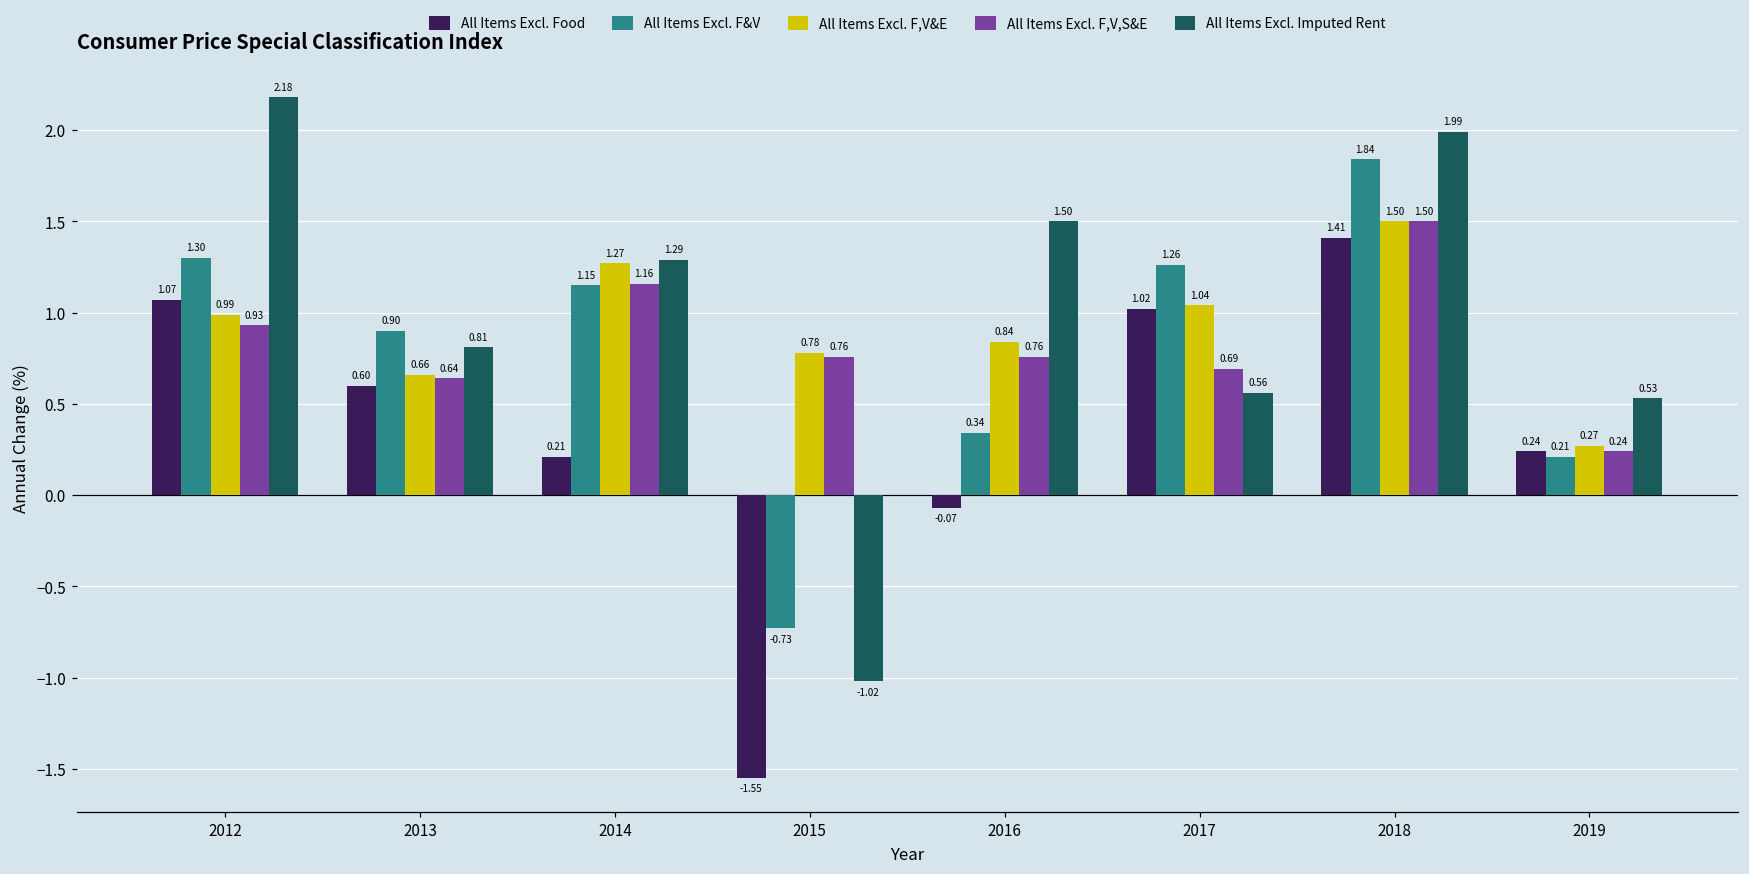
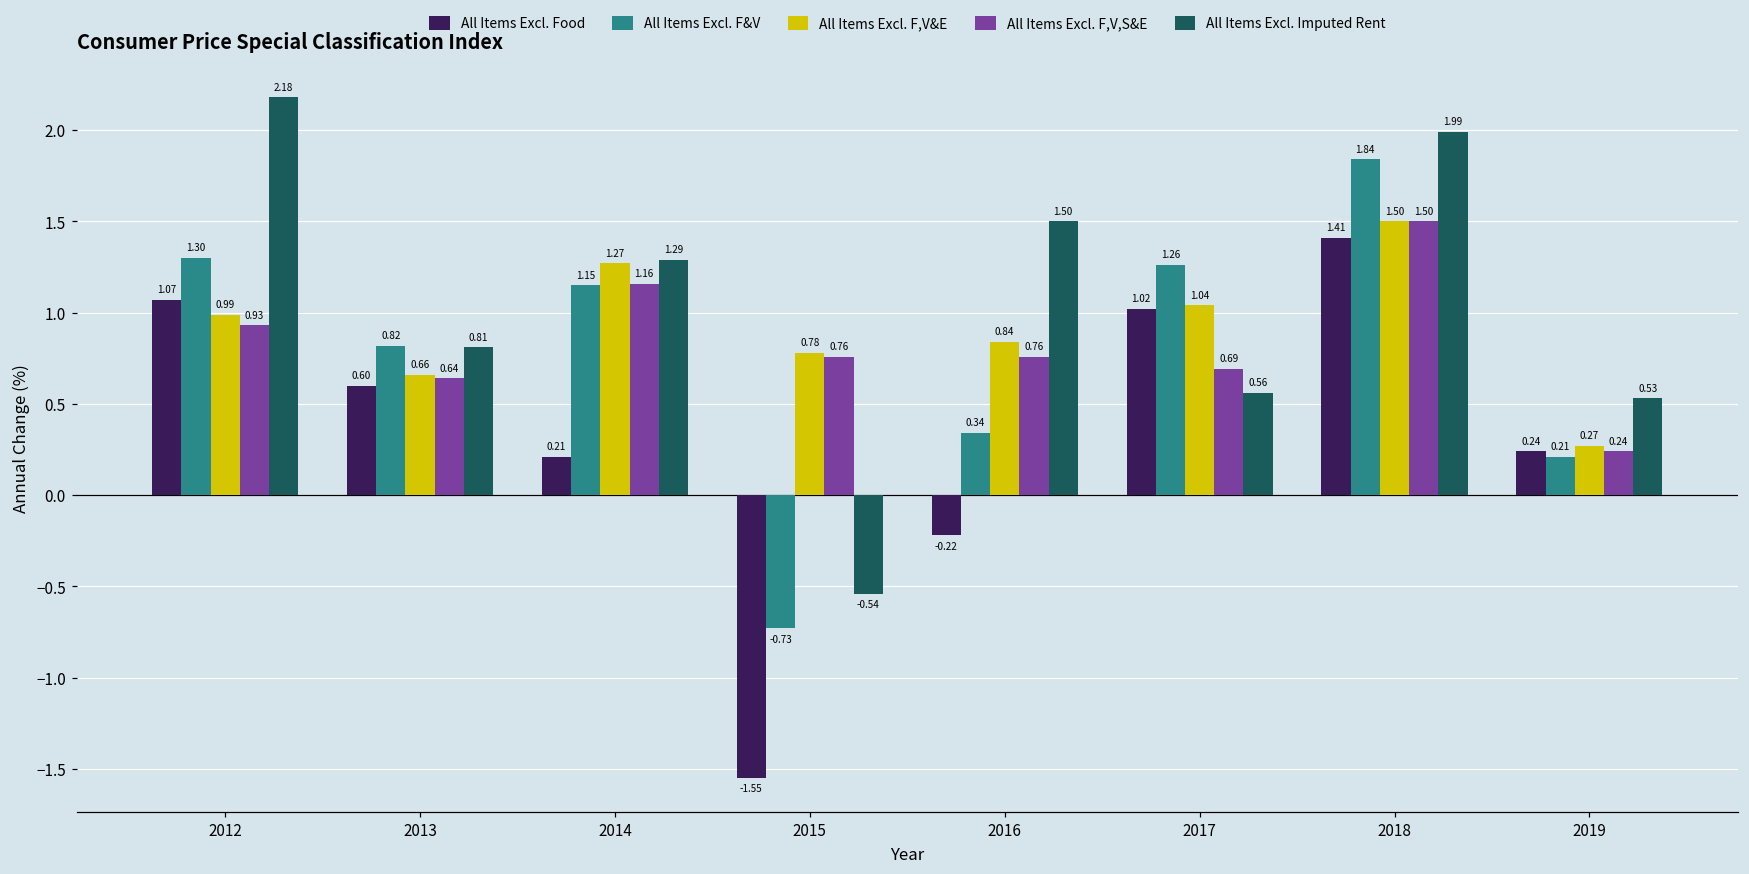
  {
    "All Items Excl. Food": {
      "2012": 1.07,
      "2013": 0.60,
      "2014": 0.21,
      "2015": -1.55,
-     "2016": -0.07,
+     "2016": -0.22,
      "2017": 1.02,
      "2018": 1.41,
      "2019": 0.24
    },
    "All Items Excl. F&V": {
      "2012": 1.30,
-     "2013": 0.90,
+     "2013": 0.82,
      "2014": 1.15,
      "2015": -0.73,
      "2016": 0.34,
      "2017": 1.26,
      "2018": 1.84,
      "2019": 0.21
    },
    "All Items Excl. F,V&E": {
      "2012": 0.99,
      "2013": 0.66,
      "2014": 1.27,
      "2015": 0.78,
      "2016": 0.84,
      "2017": 1.04,
      "2018": 1.50,
      "2019": 0.27
    },
    "All Items Excl. F,V,S&E": {
      "2012": 0.93,
      "2013": 0.64,
      "2014": 1.16,
      "2015": 0.76,
      "2016": 0.76,
      "2017": 0.69,
      "2018": 1.50,
      "2019": 0.24
    },
    "All Items Excl. Imputed Rent": {
      "2012": 2.18,
      "2013": 0.81,
      "2014": 1.29,
-     "2015": -1.02,
+     "2015": -0.54,
      "2016": 1.50,
      "2017": 0.56,
      "2018": 1.99,
      "2019": 0.53
    }
  }
